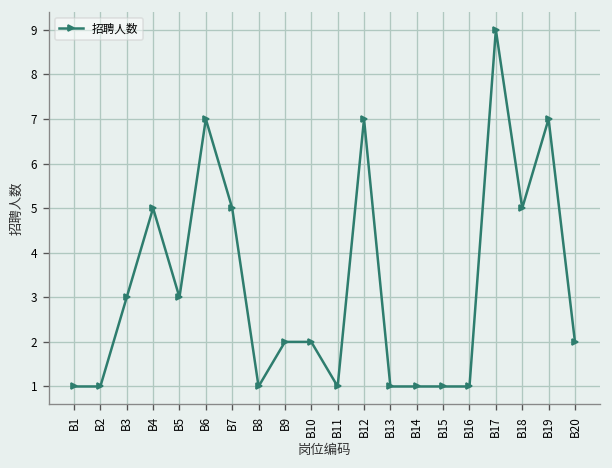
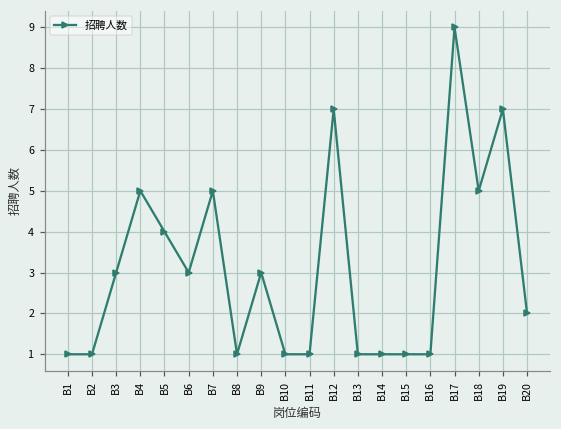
  {
    "B1": 1,
    "B2": 1,
    "B3": 3,
    "B4": 5,
-   "B5": 3,
-   "B6": 7,
+   "B5": 4,
+   "B6": 3,
    "B7": 5,
    "B8": 1,
-   "B9": 2,
-   "B10": 2,
+   "B9": 3,
+   "B10": 1,
    "B11": 1,
    "B12": 7,
    "B13": 1,
    "B14": 1,
    "B15": 1,
    "B16": 1,
    "B17": 9,
    "B18": 5,
    "B19": 7,
    "B20": 2
  }
